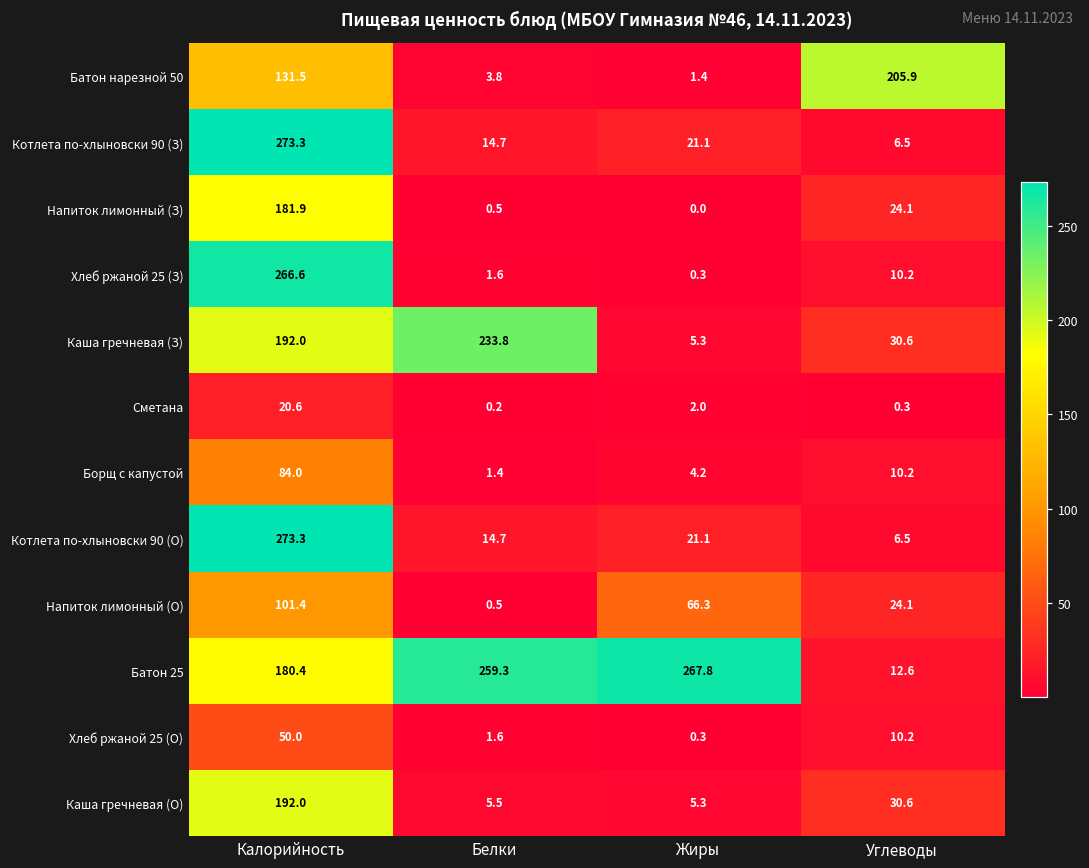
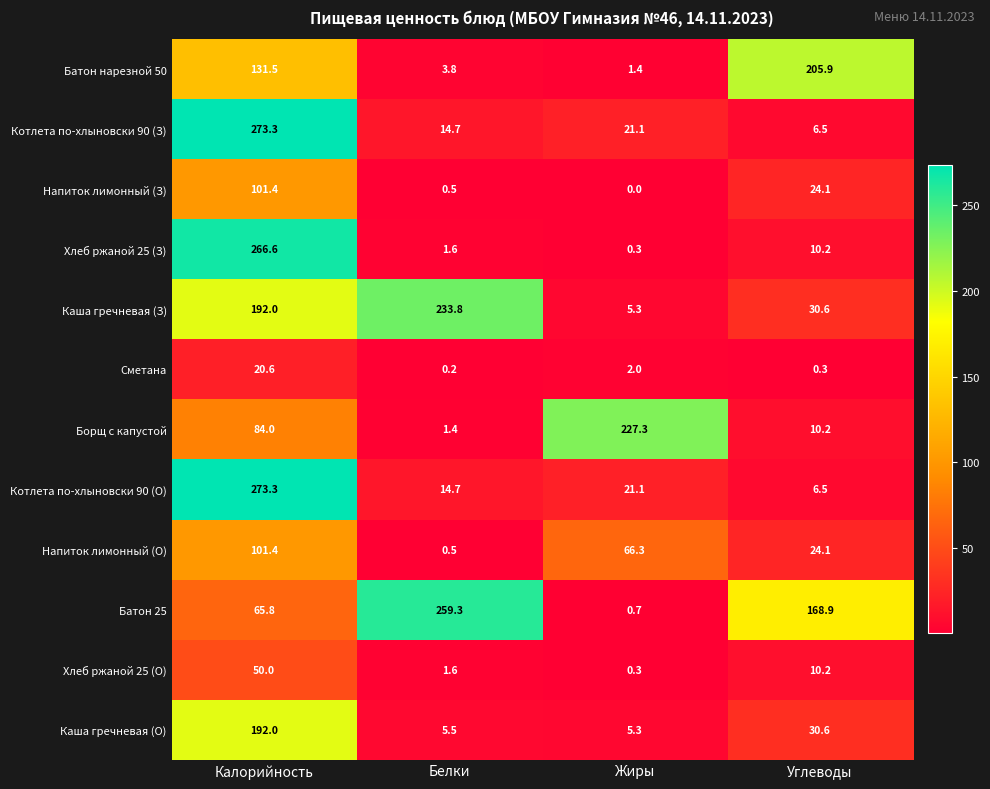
  {
    "Батон нарезной 50": {
      "Калорийность": 131.5,
      "Белки": 3.8,
      "Жиры": 1.4,
      "Углеводы": 205.9
    },
    "Котлета по-хлыновски 90 (З)": {
      "Калорийность": 273.3,
      "Белки": 14.7,
      "Жиры": 21.1,
      "Углеводы": 6.5
    },
    "Напиток лимонный (З)": {
-     "Калорийность": 181.9,
+     "Калорийность": 101.4,
      "Белки": 0.5,
      "Жиры": 0.0,
      "Углеводы": 24.1
    },
    "Хлеб ржаной 25 (З)": {
      "Калорийность": 266.6,
      "Белки": 1.6,
      "Жиры": 0.3,
      "Углеводы": 10.2
    },
    "Каша гречневая (З)": {
      "Калорийность": 192.0,
      "Белки": 233.8,
      "Жиры": 5.3,
      "Углеводы": 30.6
    },
    "Сметана": {
      "Калорийность": 20.6,
      "Белки": 0.2,
      "Жиры": 2.0,
      "Углеводы": 0.3
    },
    "Борщ с капустой": {
      "Калорийность": 84.0,
      "Белки": 1.4,
-     "Жиры": 4.2,
+     "Жиры": 227.3,
      "Углеводы": 10.2
    },
    "Котлета по-хлыновски 90 (О)": {
      "Калорийность": 273.3,
      "Белки": 14.7,
      "Жиры": 21.1,
      "Углеводы": 6.5
    },
    "Напиток лимонный (О)": {
      "Калорийность": 101.4,
      "Белки": 0.5,
      "Жиры": 66.3,
      "Углеводы": 24.1
    },
    "Батон 25": {
-     "Калорийность": 180.4,
+     "Калорийность": 65.8,
      "Белки": 259.3,
-     "Жиры": 267.8,
-     "Углеводы": 12.6
+     "Жиры": 0.7,
+     "Углеводы": 168.9
    },
    "Хлеб ржаной 25 (О)": {
      "Калорийность": 50.0,
      "Белки": 1.6,
      "Жиры": 0.3,
      "Углеводы": 10.2
    },
    "Каша гречневая (О)": {
      "Калорийность": 192.0,
      "Белки": 5.5,
      "Жиры": 5.3,
      "Углеводы": 30.6
    }
  }
